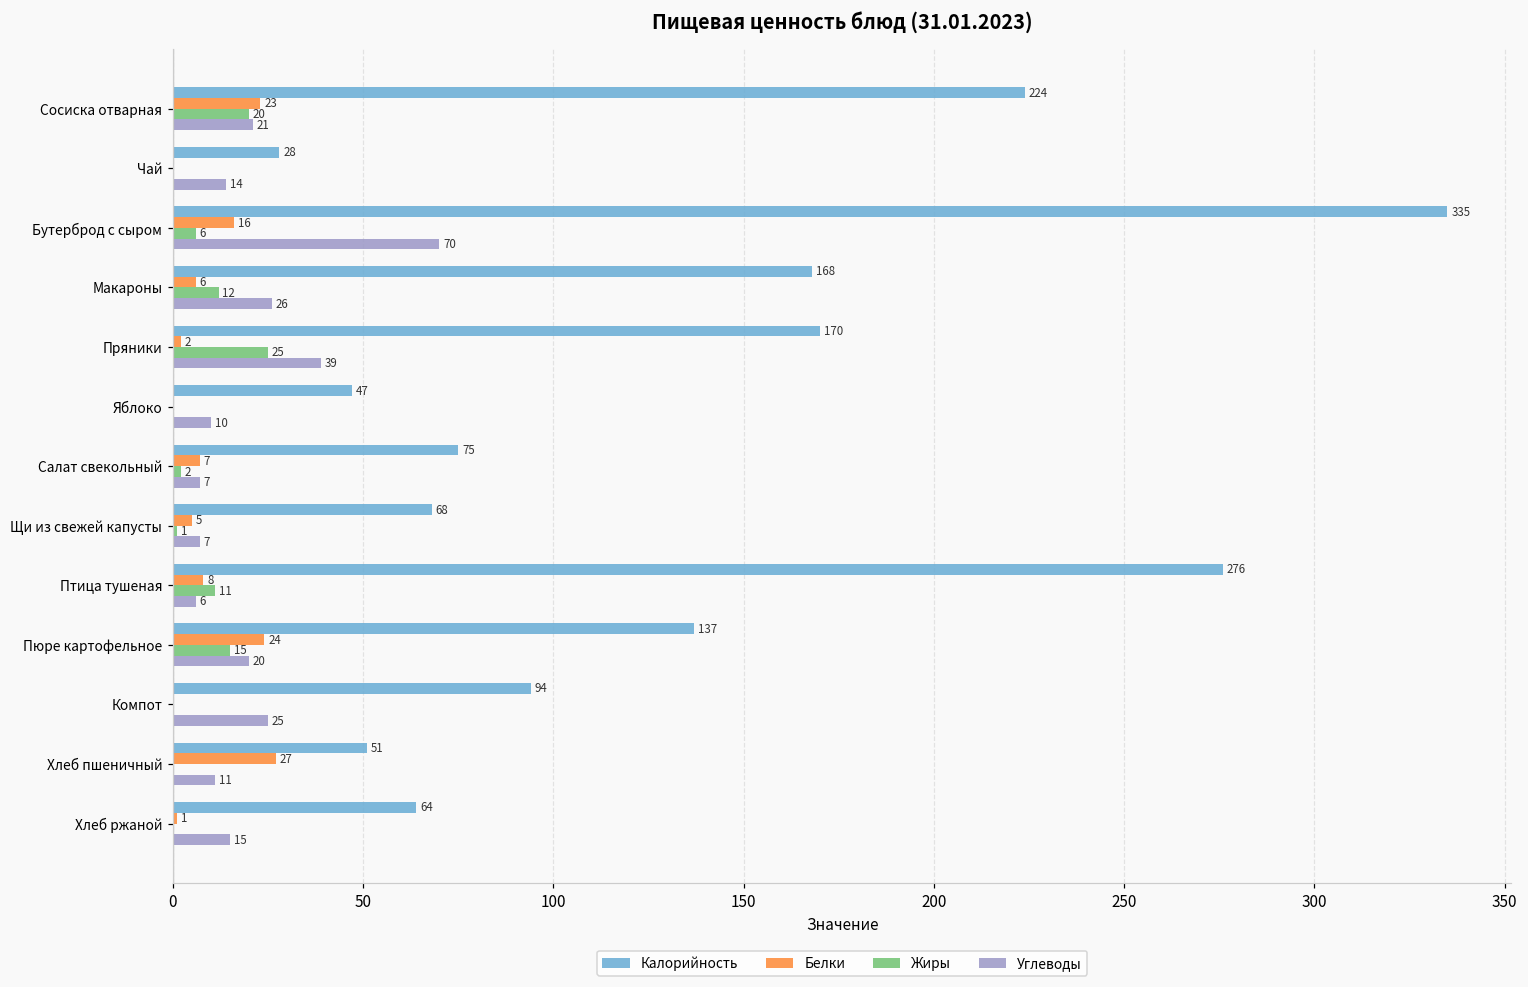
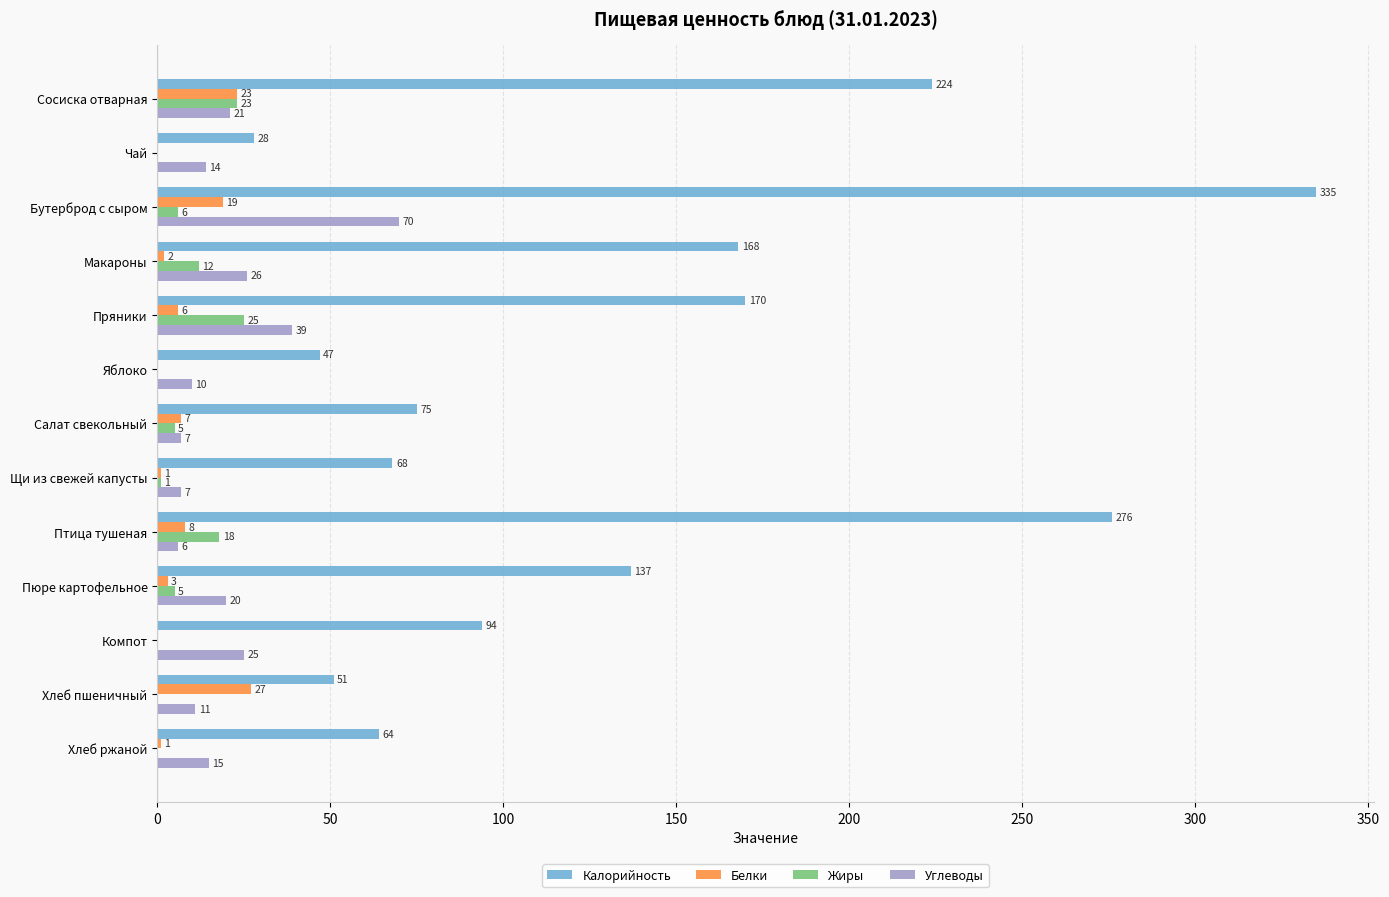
  {
    "Белки": {
      "Сосиска отварная": 23,
-     "Бутерброд с сыром": 16,
-     "Макароны": 6,
-     "Пряники": 2,
+     "Бутерброд с сыром": 19,
+     "Макароны": 2,
+     "Пряники": 6,
      "Салат свекольный": 7,
-     "Щи из свежей капусты": 5,
+     "Щи из свежей капусты": 1,
      "Птица тушеная": 8,
-     "Пюре картофельное": 24,
+     "Пюре картофельное": 3,
      "Хлеб пшеничный": 27,
      "Хлеб ржаной": 1
    },
    "Жиры": {
-     "Сосиска отварная": 20,
+     "Сосиска отварная": 23,
      "Бутерброд с сыром": 6,
      "Макароны": 12,
      "Пряники": 25,
-     "Салат свекольный": 2,
+     "Салат свекольный": 5,
      "Щи из свежей капусты": 1,
-     "Птица тушеная": 11,
-     "Пюре картофельное": 15
+     "Птица тушеная": 18,
+     "Пюре картофельное": 5
    }
  }
